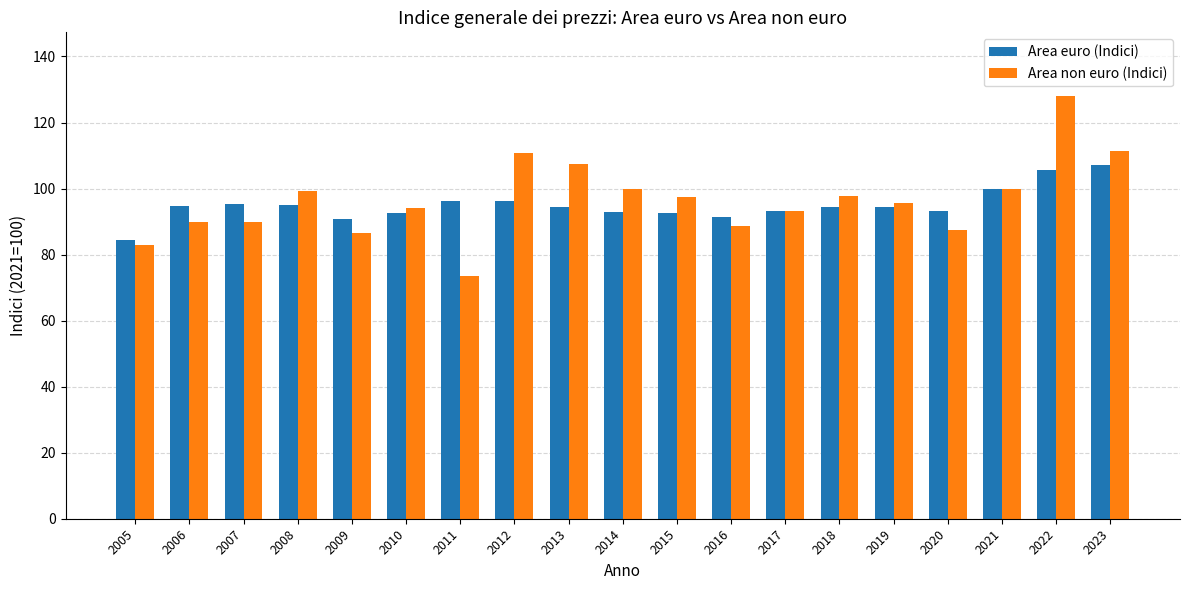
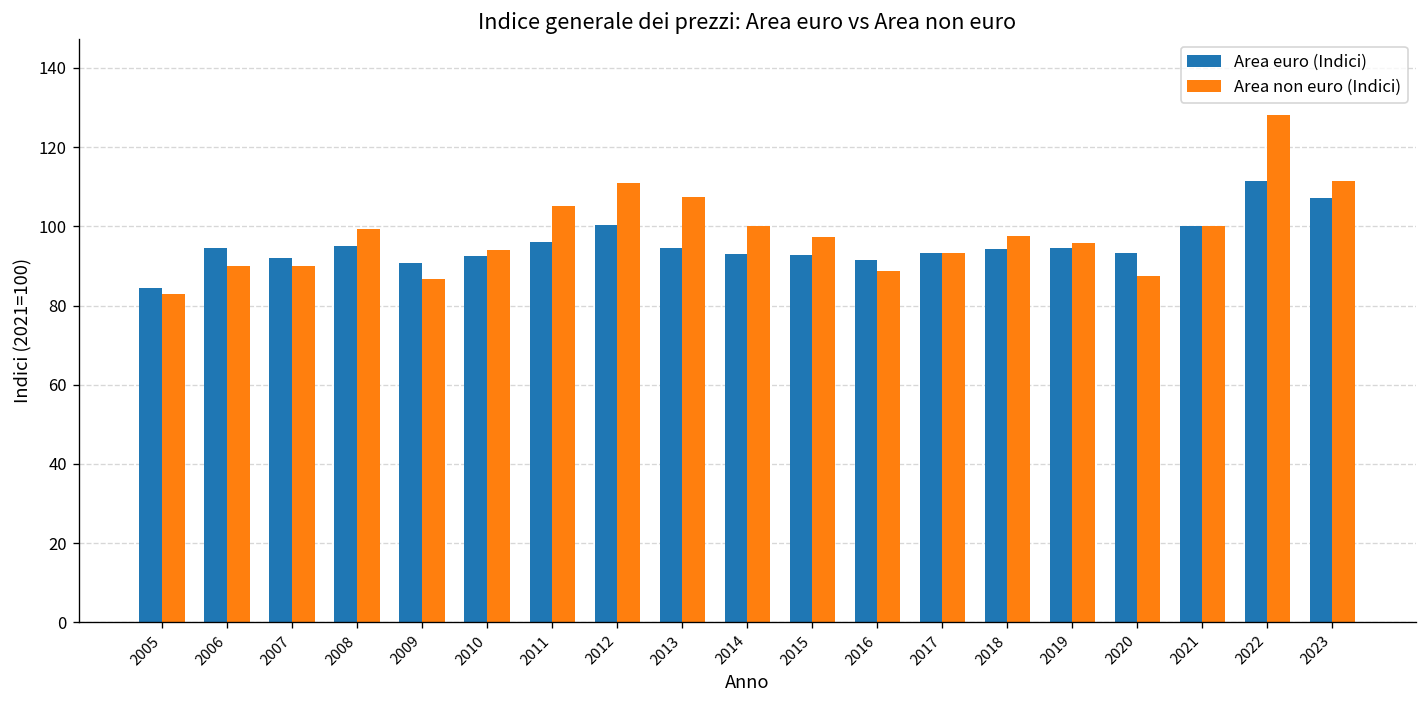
  {
    "Area euro (Indici)": {
      "2005": 85,
      "2006": 95,
-     "2007": 95,
+     "2007": 92,
      "2008": 95,
      "2009": 91,
      "2010": 93,
      "2011": 96,
-     "2012": 96,
+     "2012": 100,
      "2013": 95,
      "2014": 93,
      "2015": 93,
      "2016": 91,
      "2017": 93,
      "2018": 94,
      "2019": 95,
      "2020": 93,
      "2021": 100,
-     "2022": 106,
+     "2022": 111,
      "2023": 107
    },
    "Area non euro (Indici)": {
      "2005": 83,
      "2006": 90,
      "2007": 90,
      "2008": 99,
      "2009": 87,
      "2010": 94,
-     "2011": 74,
+     "2011": 105,
      "2012": 111,
      "2013": 107,
      "2014": 100,
      "2015": 97,
      "2016": 89,
      "2017": 93,
      "2018": 98,
      "2019": 96,
      "2020": 88,
      "2021": 100,
      "2022": 128,
      "2023": 111
    }
  }
